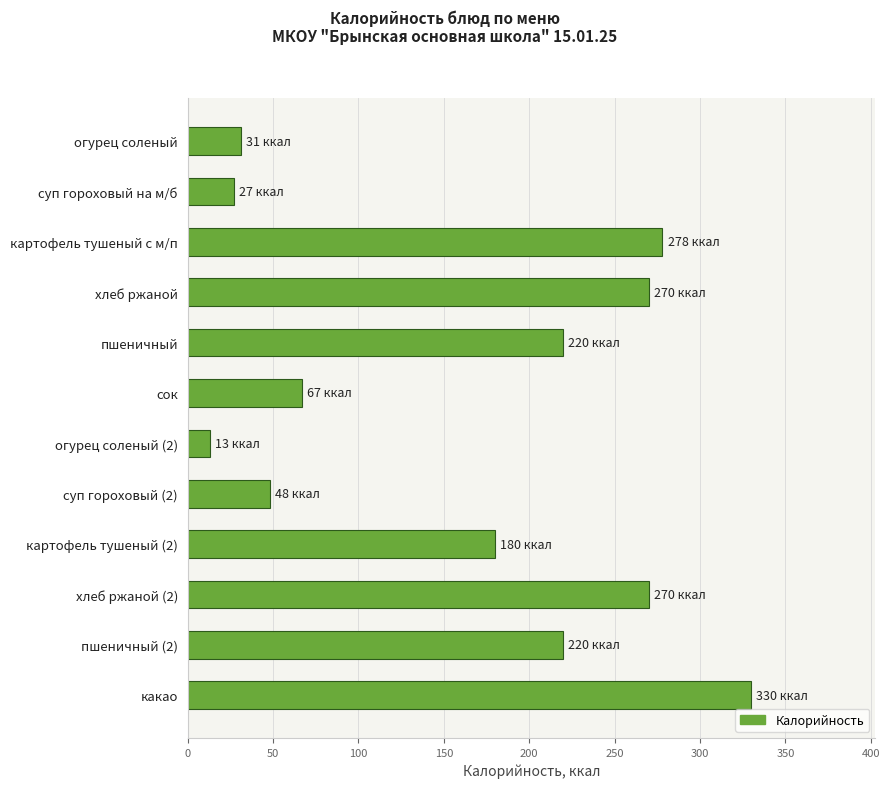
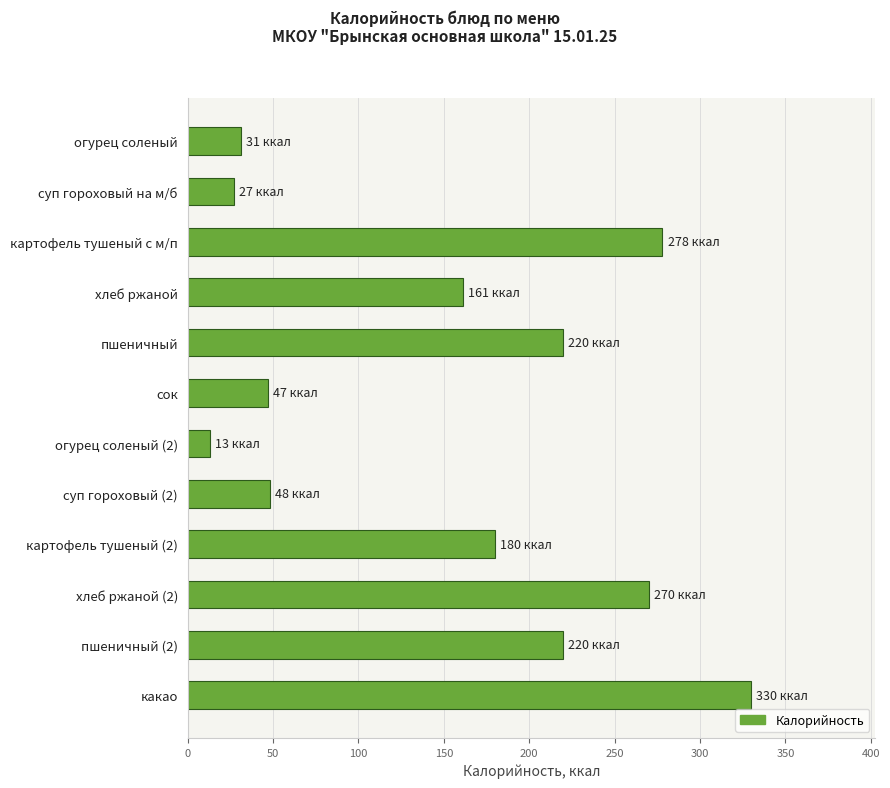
  {
    "огурец соленый": 31,
    "суп гороховый на м/б": 27,
    "картофель тушеный с м/п": 278,
-   "хлеб ржаной": 270,
+   "хлеб ржаной": 161,
    "пшеничный": 220,
-   "сок": 67,
+   "сок": 47,
    "огурец соленый (2)": 13,
    "суп гороховый (2)": 48,
    "картофель тушеный (2)": 180,
    "хлеб ржаной (2)": 270,
    "пшеничный (2)": 220,
    "какао": 330
  }
